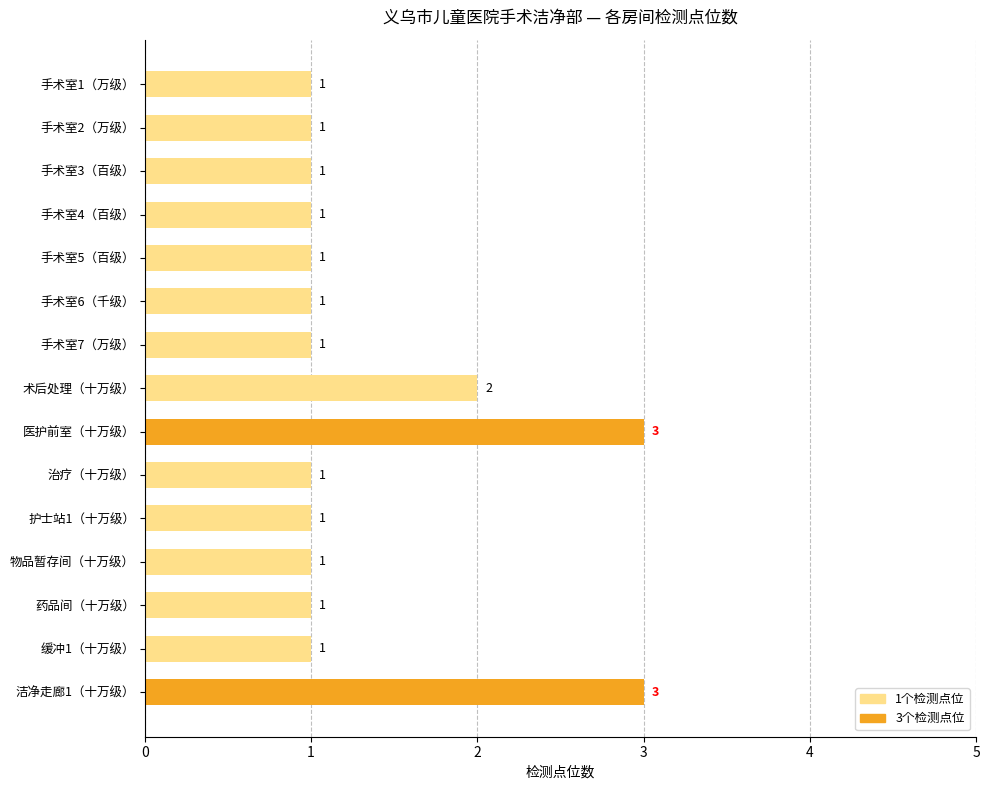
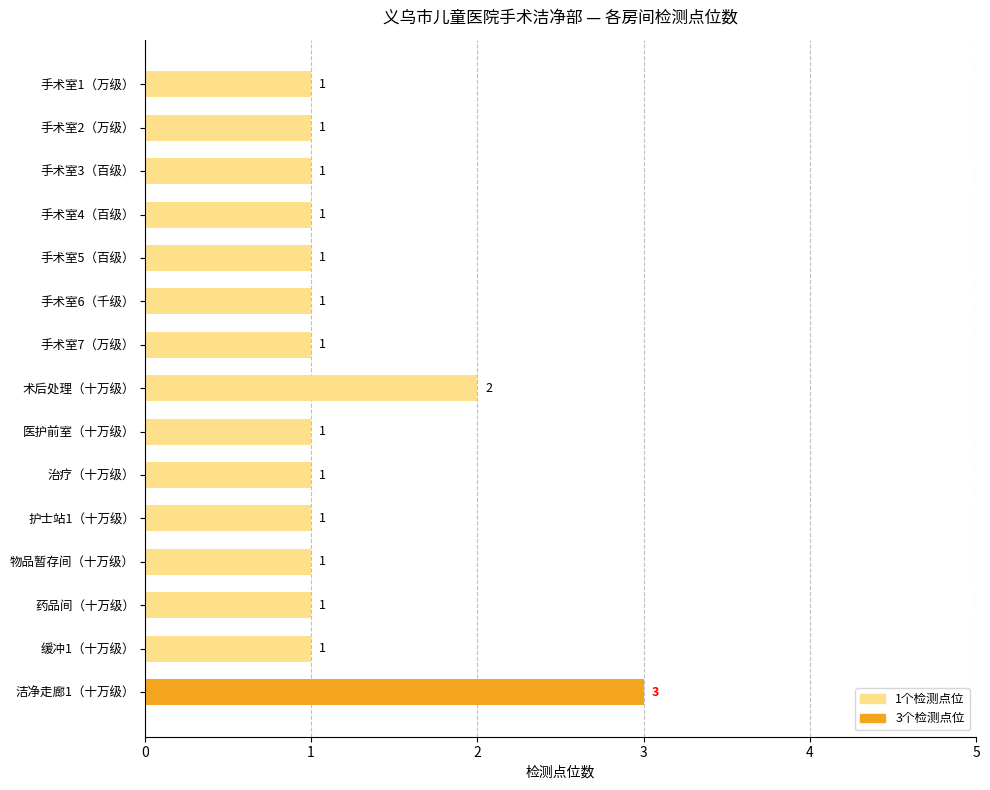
  {
    "手术室1（万级）": 1,
    "手术室2（万级）": 1,
    "手术室3（百级）": 1,
    "手术室4（百级）": 1,
    "手术室5（百级）": 1,
    "手术室6（千级）": 1,
    "手术室7（万级）": 1,
    "术后处理（十万级）": 2,
-   "医护前室（十万级）": 3,
+   "医护前室（十万级）": 1,
    "治疗（十万级）": 1,
    "护士站1（十万级）": 1,
    "物品暂存间（十万级）": 1,
    "药品间（十万级）": 1,
    "缓冲1（十万级）": 1,
    "洁净走廊1（十万级）": 3
  }
